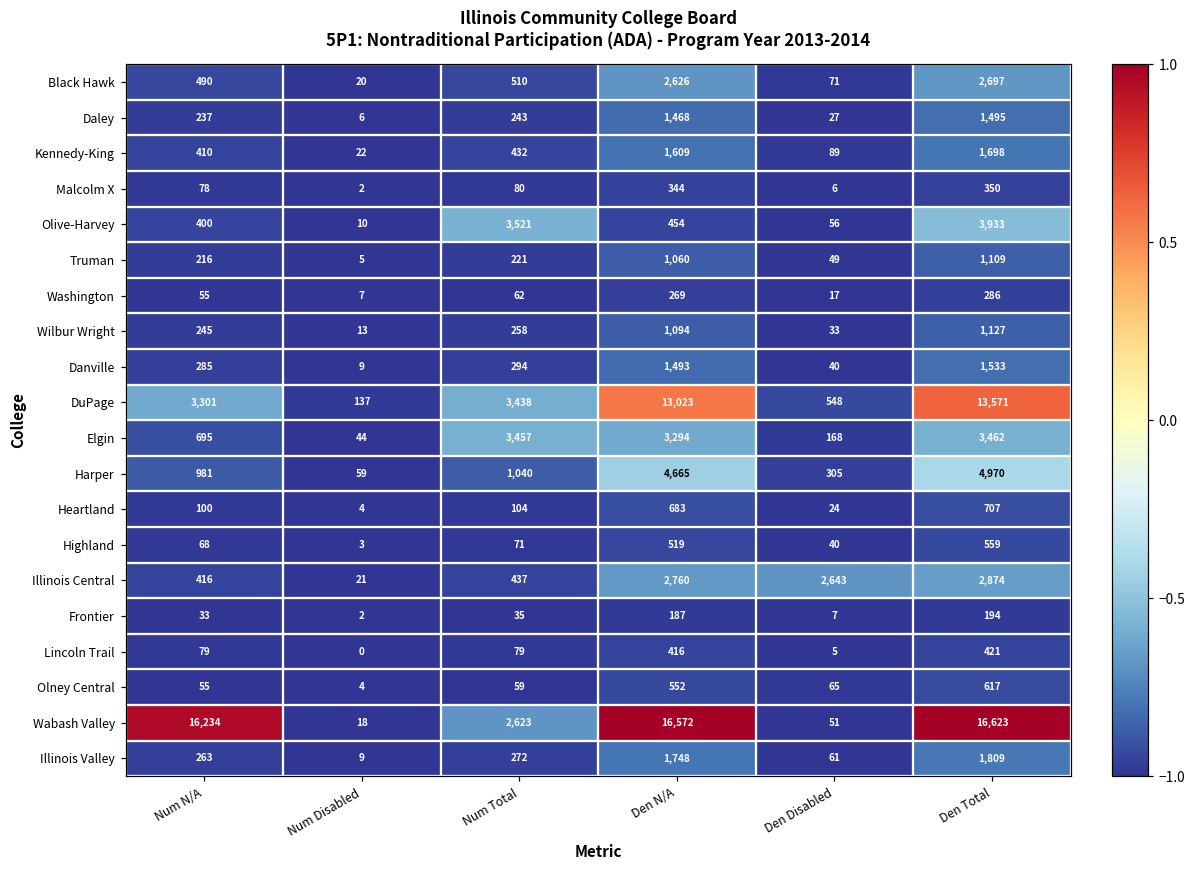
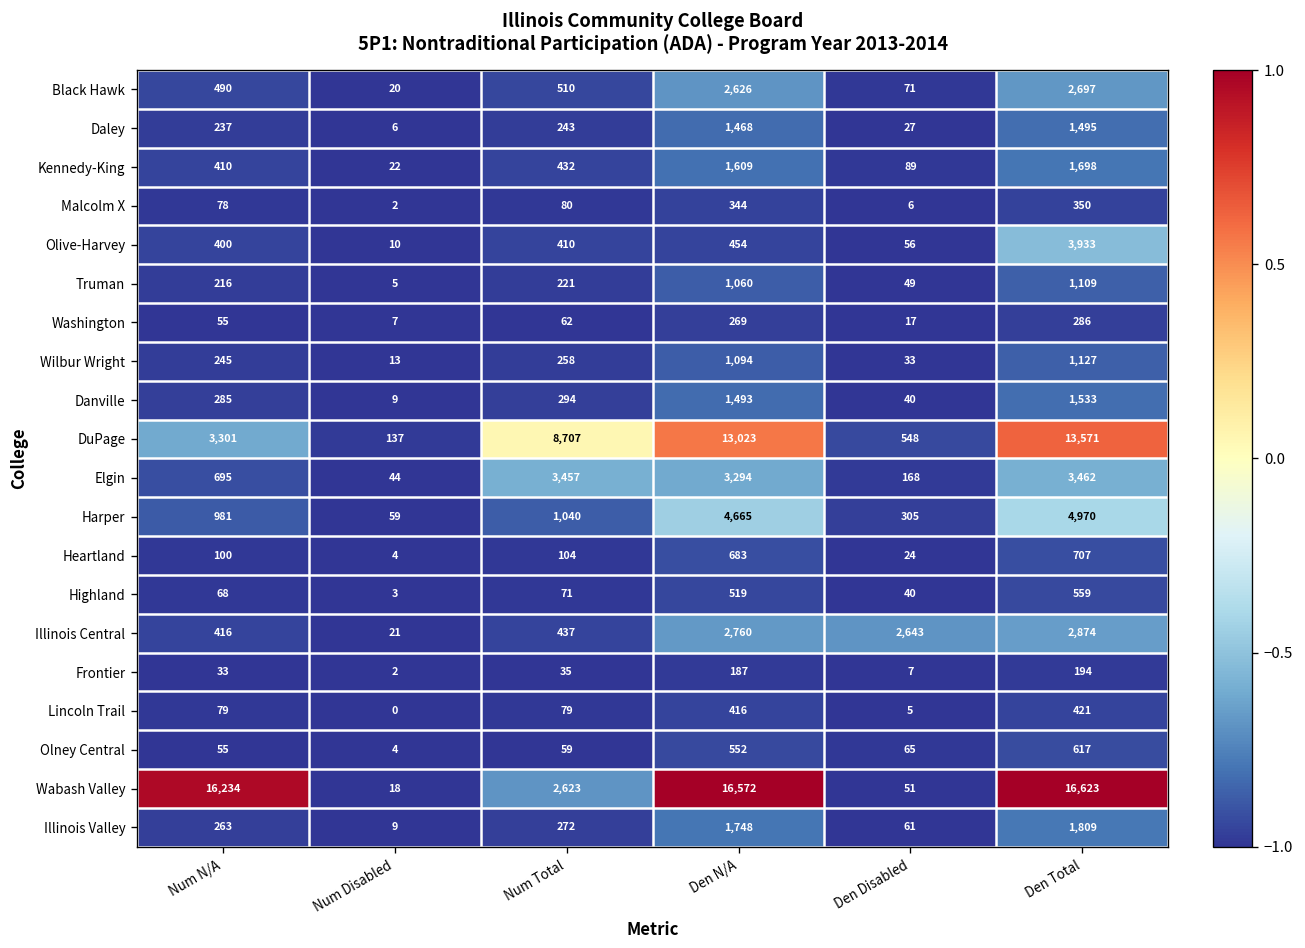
  {
    "Black Hawk": {
      "Num N/A": "490",
      "Num Disabled": "20",
      "Num Total": "510",
      "Den N/A": "2,626",
      "Den Disabled": "71",
      "Den Total": "2,697"
    },
    "Daley": {
      "Num N/A": "237",
      "Num Disabled": "6",
      "Num Total": "243",
      "Den N/A": "1,468",
      "Den Disabled": "27",
      "Den Total": "1,495"
    },
    "Kennedy-King": {
      "Num N/A": "410",
      "Num Disabled": "22",
      "Num Total": "432",
      "Den N/A": "1,609",
      "Den Disabled": "89",
      "Den Total": "1,698"
    },
    "Malcolm X": {
      "Num N/A": "78",
      "Num Disabled": "2",
      "Num Total": "80",
      "Den N/A": "344",
      "Den Disabled": "6",
      "Den Total": "350"
    },
    "Olive-Harvey": {
      "Num N/A": "400",
      "Num Disabled": "10",
-     "Num Total": "3,521",
+     "Num Total": "410",
      "Den N/A": "454",
      "Den Disabled": "56",
      "Den Total": "3,933"
    },
    "Truman": {
      "Num N/A": "216",
      "Num Disabled": "5",
      "Num Total": "221",
      "Den N/A": "1,060",
      "Den Disabled": "49",
      "Den Total": "1,109"
    },
    "Washington": {
      "Num N/A": "55",
      "Num Disabled": "7",
      "Num Total": "62",
      "Den N/A": "269",
      "Den Disabled": "17",
      "Den Total": "286"
    },
    "Wilbur Wright": {
      "Num N/A": "245",
      "Num Disabled": "13",
      "Num Total": "258",
      "Den N/A": "1,094",
      "Den Disabled": "33",
      "Den Total": "1,127"
    },
    "Danville": {
      "Num N/A": "285",
      "Num Disabled": "9",
      "Num Total": "294",
      "Den N/A": "1,493",
      "Den Disabled": "40",
      "Den Total": "1,533"
    },
    "DuPage": {
      "Num N/A": "3,301",
      "Num Disabled": "137",
-     "Num Total": "3,438",
+     "Num Total": "8,707",
      "Den N/A": "13,023",
      "Den Disabled": "548",
      "Den Total": "13,571"
    },
    "Elgin": {
      "Num N/A": "695",
      "Num Disabled": "44",
      "Num Total": "3,457",
      "Den N/A": "3,294",
      "Den Disabled": "168",
      "Den Total": "3,462"
    },
    "Harper": {
      "Num N/A": "981",
      "Num Disabled": "59",
      "Num Total": "1,040",
      "Den N/A": "4,665",
      "Den Disabled": "305",
      "Den Total": "4,970"
    },
    "Heartland": {
      "Num N/A": "100",
      "Num Disabled": "4",
      "Num Total": "104",
      "Den N/A": "683",
      "Den Disabled": "24",
      "Den Total": "707"
    },
    "Highland": {
      "Num N/A": "68",
      "Num Disabled": "3",
      "Num Total": "71",
      "Den N/A": "519",
      "Den Disabled": "40",
      "Den Total": "559"
    },
    "Illinois Central": {
      "Num N/A": "416",
      "Num Disabled": "21",
      "Num Total": "437",
      "Den N/A": "2,760",
      "Den Disabled": "2,643",
      "Den Total": "2,874"
    },
    "Frontier": {
      "Num N/A": "33",
      "Num Disabled": "2",
      "Num Total": "35",
      "Den N/A": "187",
      "Den Disabled": "7",
      "Den Total": "194"
    },
    "Lincoln Trail": {
      "Num N/A": "79",
      "Num Disabled": "0",
      "Num Total": "79",
      "Den N/A": "416",
      "Den Disabled": "5",
      "Den Total": "421"
    },
    "Olney Central": {
      "Num N/A": "55",
      "Num Disabled": "4",
      "Num Total": "59",
      "Den N/A": "552",
      "Den Disabled": "65",
      "Den Total": "617"
    },
    "Wabash Valley": {
      "Num N/A": "16,234",
      "Num Disabled": "18",
      "Num Total": "2,623",
      "Den N/A": "16,572",
      "Den Disabled": "51",
      "Den Total": "16,623"
    },
    "Illinois Valley": {
      "Num N/A": "263",
      "Num Disabled": "9",
      "Num Total": "272",
      "Den N/A": "1,748",
      "Den Disabled": "61",
      "Den Total": "1,809"
    }
  }
